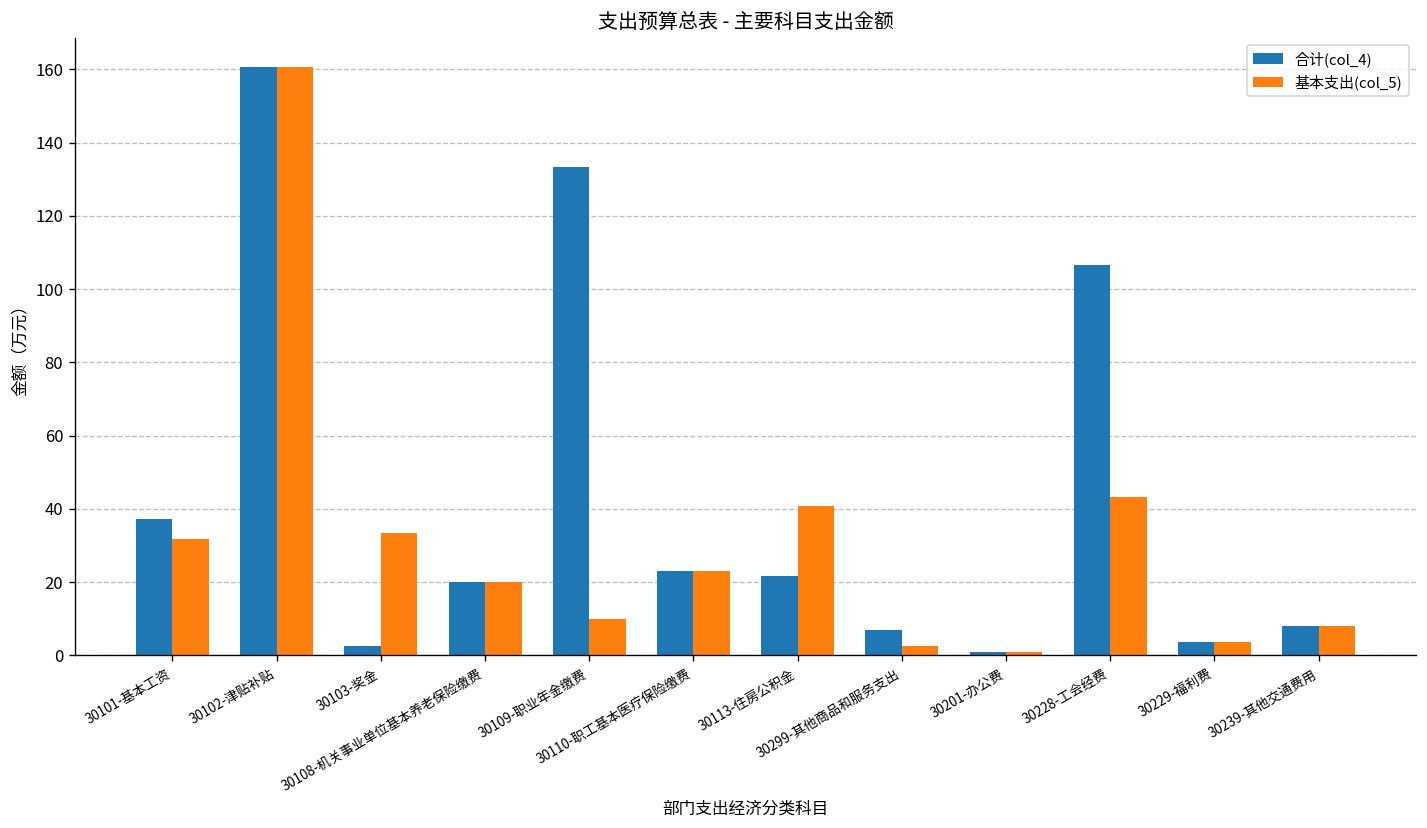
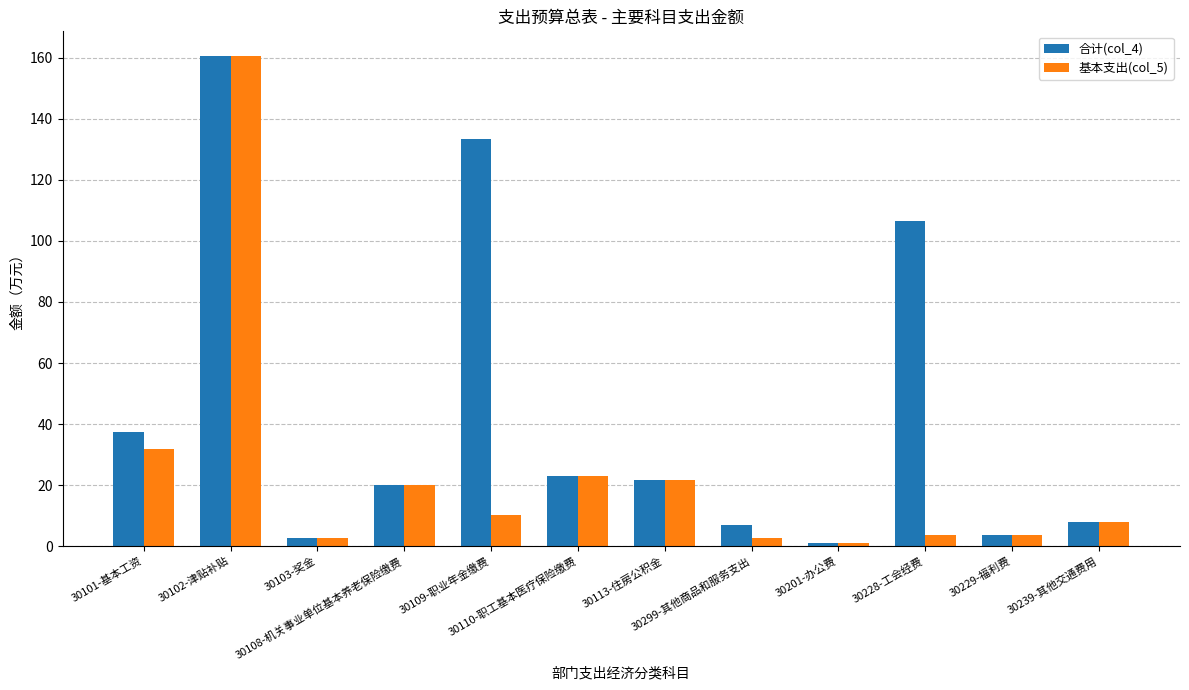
  {
    "合计(col_4)": {
      "30101-基本工资": 37,
      "30102-津贴补贴": 161,
      "30103-奖金": 3,
      "30108-机关事业单位基本养老保险缴费": 20,
      "30109-职业年金缴费": 133,
      "30110-职工基本医疗保险缴费": 23,
      "30113-住房公积金": 22,
      "30299-其他商品和服务支出": 7,
      "30201-办公费": 1,
      "30228-工会经费": 107,
      "30229-福利费": 4,
      "30239-其他交通费用": 8
    },
    "基本支出(col_5)": {
      "30101-基本工资": 32,
      "30102-津贴补贴": 161,
-     "30103-奖金": 33,
+     "30103-奖金": 3,
      "30108-机关事业单位基本养老保险缴费": 20,
      "30109-职业年金缴费": 10,
      "30110-职工基本医疗保险缴费": 23,
-     "30113-住房公积金": 41,
+     "30113-住房公积金": 22,
      "30299-其他商品和服务支出": 3,
      "30201-办公费": 1,
-     "30228-工会经费": 43,
+     "30228-工会经费": 4,
      "30229-福利费": 4,
      "30239-其他交通费用": 8
    }
  }
